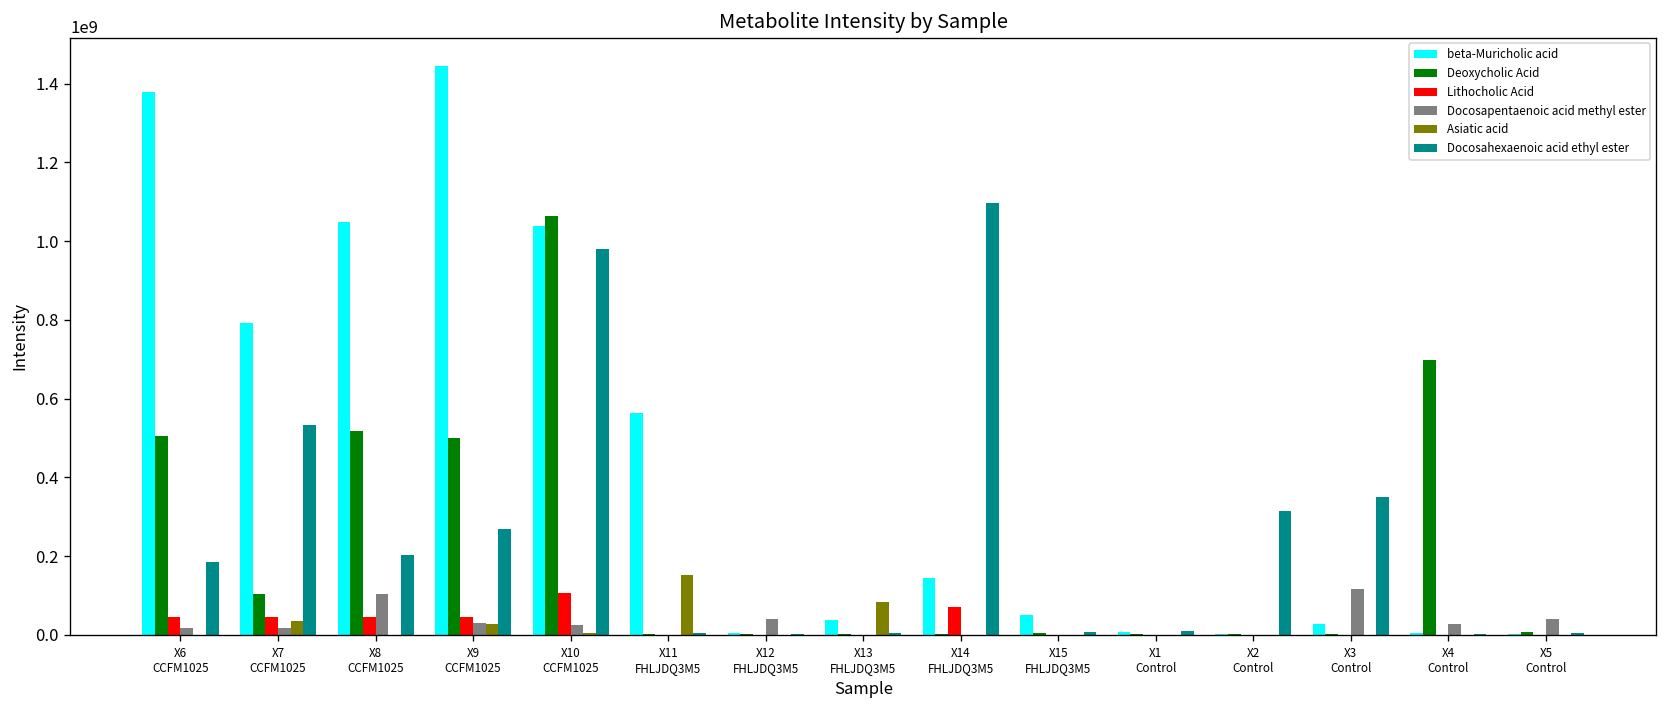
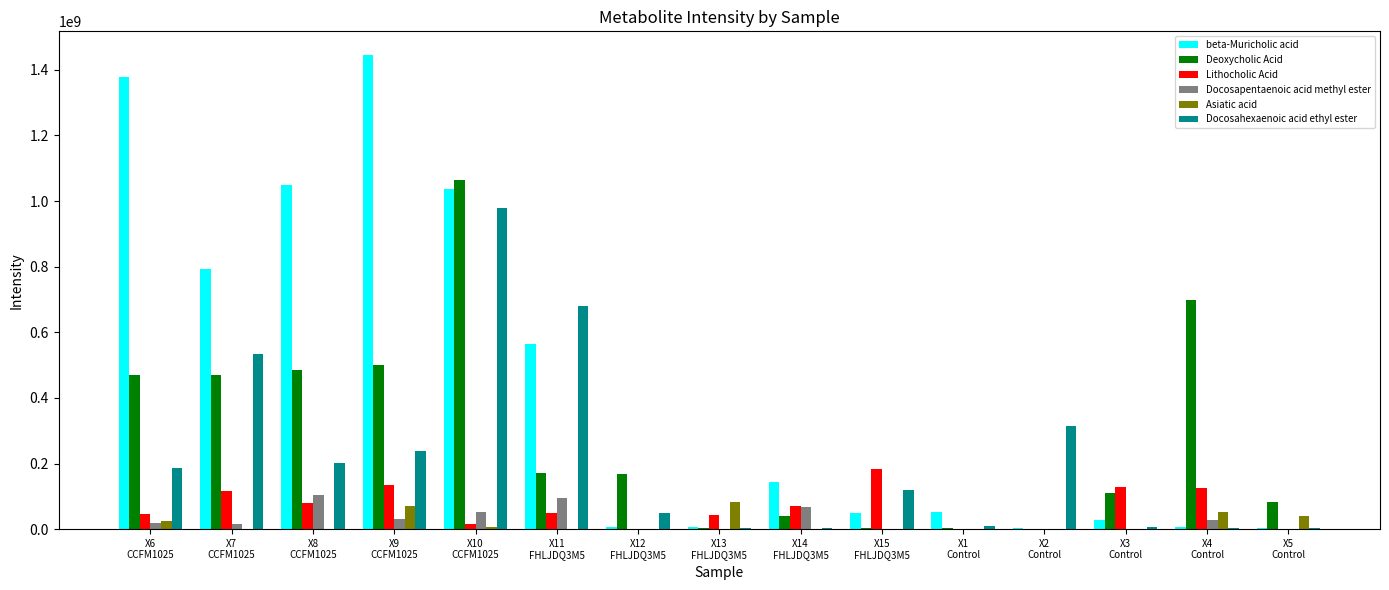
  {
    "beta-Muricholic acid": {
      "X6 CCFM1025": 1380000000,
      "X7 CCFM1025": 790000000,
      "X8 CCFM1025": 1050000000,
      "X9 CCFM1025": 1440000000,
      "X10 CCFM1025": 1040000000,
      "X11 FHLJDQ3M5": 560000000,
-     "X13 FHLJDQ3M5": 40000000,
+     "X13 FHLJDQ3M5": 10000000,
      "X14 FHLJDQ3M5": 140000000,
      "X15 FHLJDQ3M5": 50000000,
-     "X1 Control": 10000000,
+     "X1 Control": 50000000,
      "X3 Control": 30000000
    },
    "Deoxycholic Acid": {
-     "X6 CCFM1025": 510000000,
-     "X7 CCFM1025": 100000000,
-     "X8 CCFM1025": 520000000,
+     "X6 CCFM1025": 470000000,
+     "X7 CCFM1025": 470000000,
+     "X8 CCFM1025": 480000000,
      "X9 CCFM1025": 500000000,
      "X10 CCFM1025": 1060000000,
-     "X11 FHLJDQ3M5": 0,
-     "X12 FHLJDQ3M5": 0,
-     "X14 FHLJDQ3M5": 0,
-     "X3 Control": 0,
+     "X11 FHLJDQ3M5": 170000000,
+     "X12 FHLJDQ3M5": 170000000,
+     "X14 FHLJDQ3M5": 40000000,
+     "X3 Control": 110000000,
      "X4 Control": 700000000,
-     "X5 Control": 10000000
+     "X5 Control": 80000000
    },
    "Lithocholic Acid": {
      "X6 CCFM1025": 50000000,
-     "X7 CCFM1025": 50000000,
-     "X8 CCFM1025": 50000000,
-     "X9 CCFM1025": 50000000,
-     "X10 CCFM1025": 110000000,
-     "X11 FHLJDQ3M5": 0,
-     "X13 FHLJDQ3M5": 0,
+     "X7 CCFM1025": 120000000,
+     "X8 CCFM1025": 80000000,
+     "X9 CCFM1025": 130000000,
+     "X10 CCFM1025": 20000000,
+     "X11 FHLJDQ3M5": 50000000,
+     "X13 FHLJDQ3M5": 40000000,
      "X14 FHLJDQ3M5": 70000000,
-     "X15 FHLJDQ3M5": 0,
-     "X3 Control": 0,
-     "X4 Control": 0
+     "X15 FHLJDQ3M5": 180000000,
+     "X3 Control": 130000000,
+     "X4 Control": 120000000
    },
    "Docosapentaenoic acid methyl ester": {
      "X6 CCFM1025": 20000000,
      "X7 CCFM1025": 20000000,
      "X8 CCFM1025": 100000000,
      "X9 CCFM1025": 30000000,
-     "X10 CCFM1025": 30000000,
-     "X11 FHLJDQ3M5": 0,
-     "X12 FHLJDQ3M5": 40000000,
-     "X14 FHLJDQ3M5": 0,
-     "X3 Control": 120000000,
+     "X10 CCFM1025": 50000000,
+     "X11 FHLJDQ3M5": 90000000,
+     "X12 FHLJDQ3M5": 0,
+     "X14 FHLJDQ3M5": 70000000,
+     "X3 Control": 0,
      "X4 Control": 30000000,
-     "X5 Control": 40000000
+     "X5 Control": 0
    },
    "Asiatic acid": {
-     "X6 CCFM1025": 0,
-     "X7 CCFM1025": 40000000,
-     "X9 CCFM1025": 30000000,
-     "X11 FHLJDQ3M5": 150000000,
+     "X6 CCFM1025": 20000000,
+     "X7 CCFM1025": 0,
+     "X9 CCFM1025": 70000000,
+     "X11 FHLJDQ3M5": 0,
      "X13 FHLJDQ3M5": 80000000,
-     "X4 Control": 0,
-     "X5 Control": 0
+     "X4 Control": 50000000,
+     "X5 Control": 40000000
    },
    "Docosahexaenoic acid ethyl ester": {
      "X6 CCFM1025": 190000000,
      "X7 CCFM1025": 530000000,
      "X8 CCFM1025": 200000000,
-     "X9 CCFM1025": 270000000,
+     "X9 CCFM1025": 240000000,
      "X10 CCFM1025": 980000000,
-     "X11 FHLJDQ3M5": 0,
-     "X12 FHLJDQ3M5": 0,
-     "X14 FHLJDQ3M5": 1100000000,
-     "X15 FHLJDQ3M5": 10000000,
+     "X11 FHLJDQ3M5": 680000000,
+     "X12 FHLJDQ3M5": 50000000,
+     "X14 FHLJDQ3M5": 0,
+     "X15 FHLJDQ3M5": 120000000,
      "X1 Control": 10000000,
      "X2 Control": 320000000,
-     "X3 Control": 350000000
+     "X3 Control": 10000000
    }
  }
